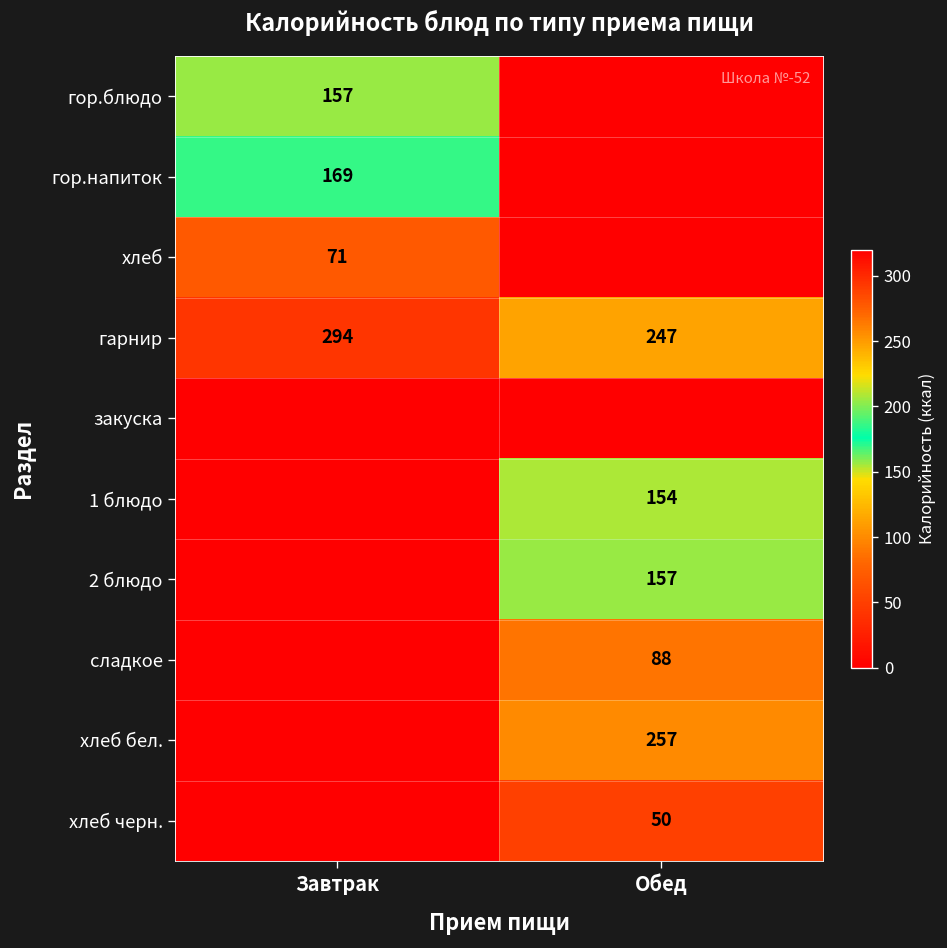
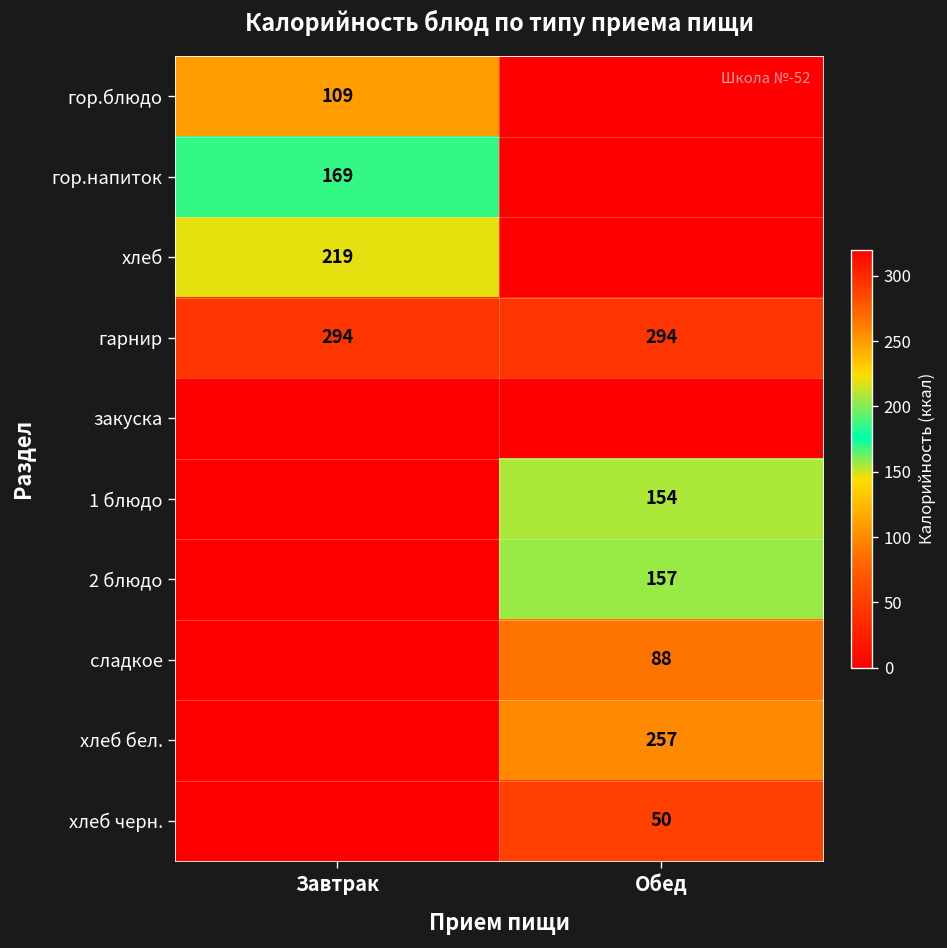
  {
    "гор.блюдо": {
-     "Завтрак": 157,
+     "Завтрак": 109,
      "Обед": -52
    },
    "гор.напиток": {
      "Завтрак": 169
    },
    "хлеб": {
-     "Завтрак": 71
+     "Завтрак": 219
    },
    "гарнир": {
      "Завтрак": 294,
-     "Обед": 247
+     "Обед": 294
    },
    "1 блюдо": {
      "Обед": 154
    },
    "2 блюдо": {
      "Обед": 157
    },
    "сладкое": {
      "Обед": 88
    },
    "хлеб бел.": {
      "Обед": 257
    },
    "хлеб черн.": {
      "Обед": 50
    }
  }
